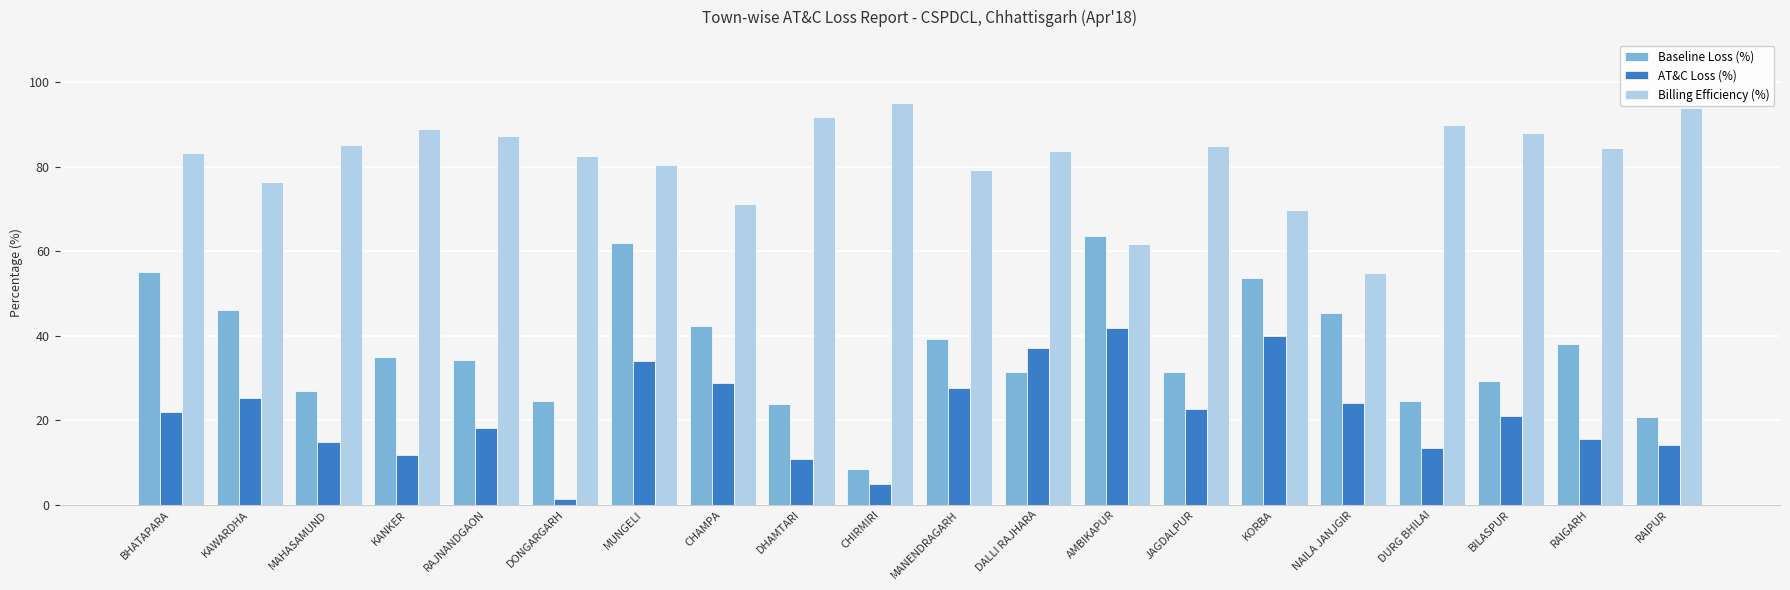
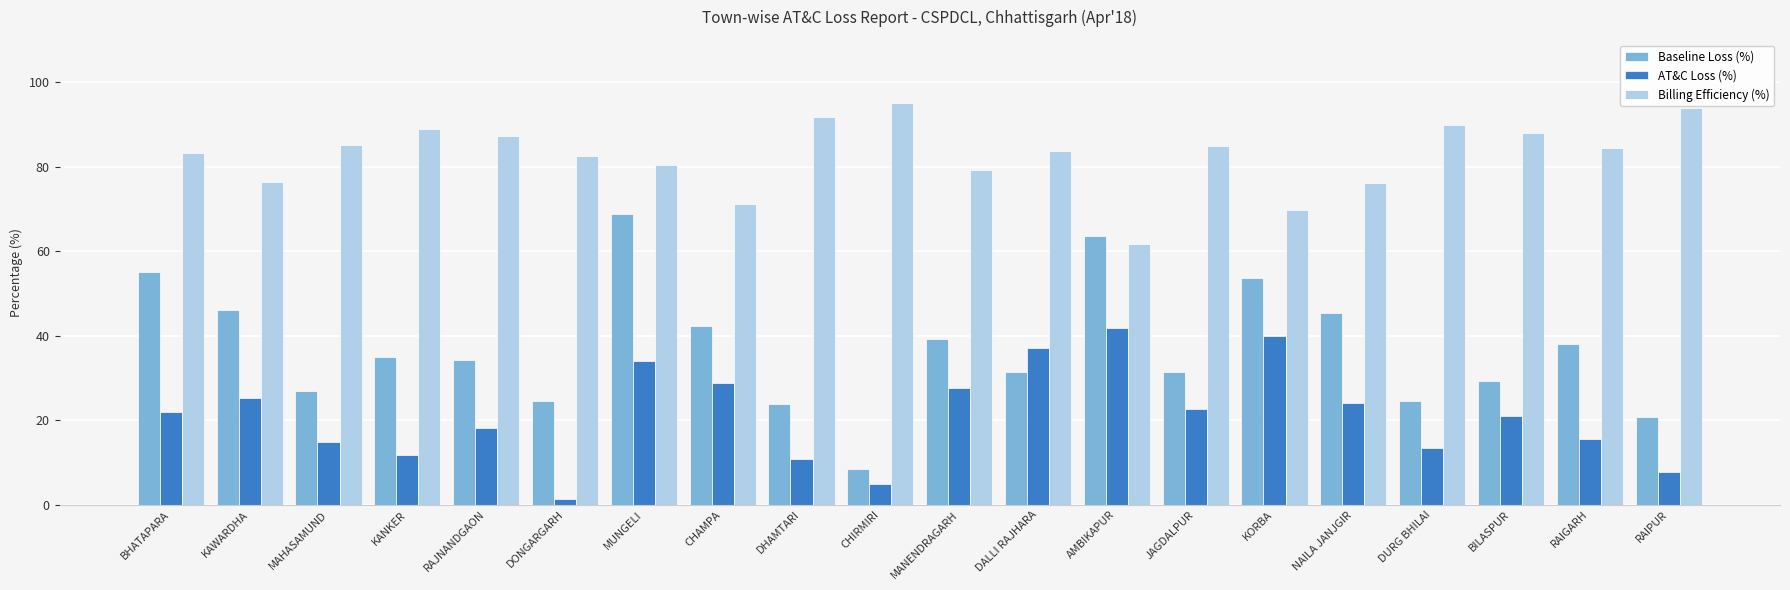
  {
    "Baseline Loss (%)": {
      "BHATAPARA": 55,
      "KAWARDHA": 46,
      "MAHASAMUND": 27,
      "KANKER": 35,
      "RAJNANDGAON": 34,
      "DONGARGARH": 25,
-     "MUNGELI": 62,
+     "MUNGELI": 69,
      "CHAMPA": 42,
      "DHAMTARI": 24,
      "CHIRMIRI": 9,
      "MANENDRAGARH": 39,
      "DALLI RAJHARA": 31,
      "AMBIKAPUR": 64,
      "JAGDALPUR": 32,
      "KORBA": 54,
      "NAILA JANJGIR": 45,
      "DURG BHILAI": 24,
      "BILASPUR": 29,
      "RAIGARH": 38,
      "RAIPUR": 21
    },
    "AT&C Loss (%)": {
      "BHATAPARA": 22,
      "KAWARDHA": 25,
      "MAHASAMUND": 15,
      "KANKER": 12,
      "RAJNANDGAON": 18,
      "DONGARGARH": 1,
      "MUNGELI": 34,
      "CHAMPA": 29,
      "DHAMTARI": 11,
      "CHIRMIRI": 5,
      "MANENDRAGARH": 28,
      "DALLI RAJHARA": 37,
      "AMBIKAPUR": 42,
      "JAGDALPUR": 23,
      "KORBA": 40,
      "NAILA JANJGIR": 24,
      "DURG BHILAI": 13,
      "BILASPUR": 21,
      "RAIGARH": 16,
-     "RAIPUR": 14
+     "RAIPUR": 8
    },
    "Billing Efficiency (%)": {
      "BHATAPARA": 83,
      "KAWARDHA": 76,
      "MAHASAMUND": 85,
      "KANKER": 89,
      "RAJNANDGAON": 87,
      "DONGARGARH": 83,
      "MUNGELI": 80,
      "CHAMPA": 71,
      "DHAMTARI": 92,
      "CHIRMIRI": 95,
      "MANENDRAGARH": 79,
      "DALLI RAJHARA": 84,
      "AMBIKAPUR": 62,
      "JAGDALPUR": 85,
      "KORBA": 70,
-     "NAILA JANJGIR": 55,
+     "NAILA JANJGIR": 76,
      "DURG BHILAI": 90,
      "BILASPUR": 88,
      "RAIGARH": 84,
      "RAIPUR": 94
    }
  }
